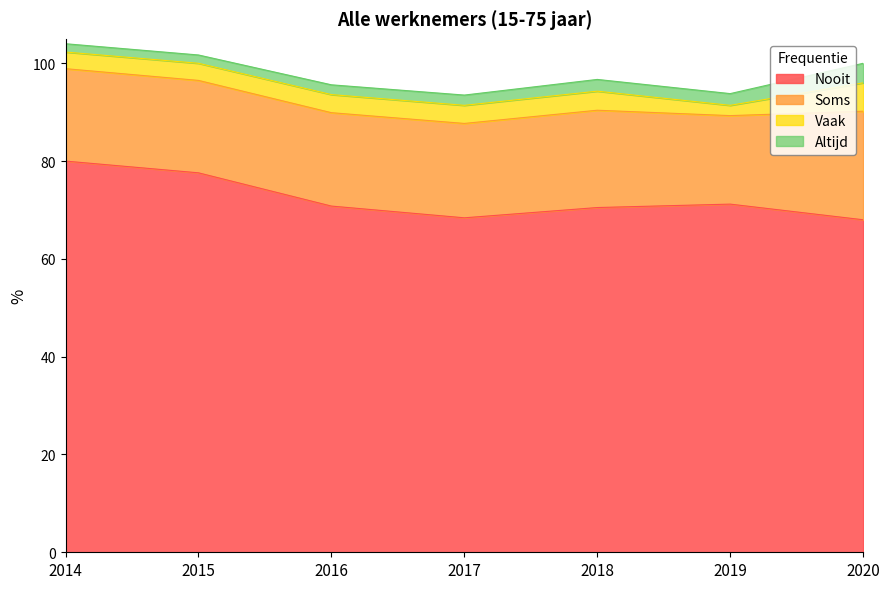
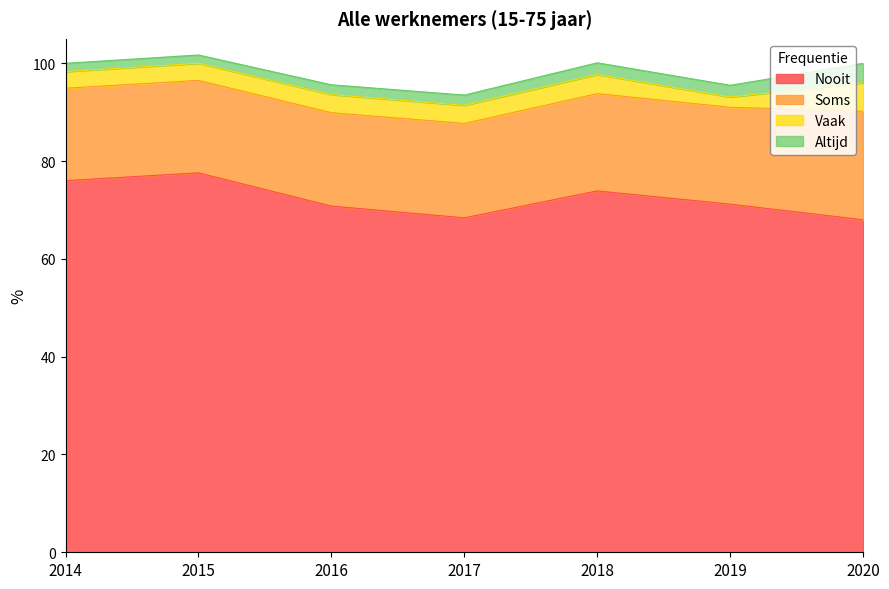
  {
    "Nooit": {
-     "2014": 80,
+     "2014": 76,
      "2015": 78,
      "2016": 71,
      "2017": 68,
-     "2018": 71,
+     "2018": 74,
      "2019": 71,
      "2020": 68
    },
    "Soms": {
      "2014": 19,
      "2015": 19,
      "2016": 19,
      "2017": 19,
      "2018": 20,
-     "2019": 18,
+     "2019": 20,
      "2020": 22
    },
    "Vaak": {
      "2014": 3,
      "2015": 4,
      "2016": 4,
      "2017": 4,
      "2018": 4,
      "2019": 2,
      "2020": 6
    },
    "Altijd": {
      "2014": 2,
      "2015": 2,
      "2016": 2,
      "2017": 2,
      "2018": 2,
      "2019": 2,
      "2020": 4
    }
  }
